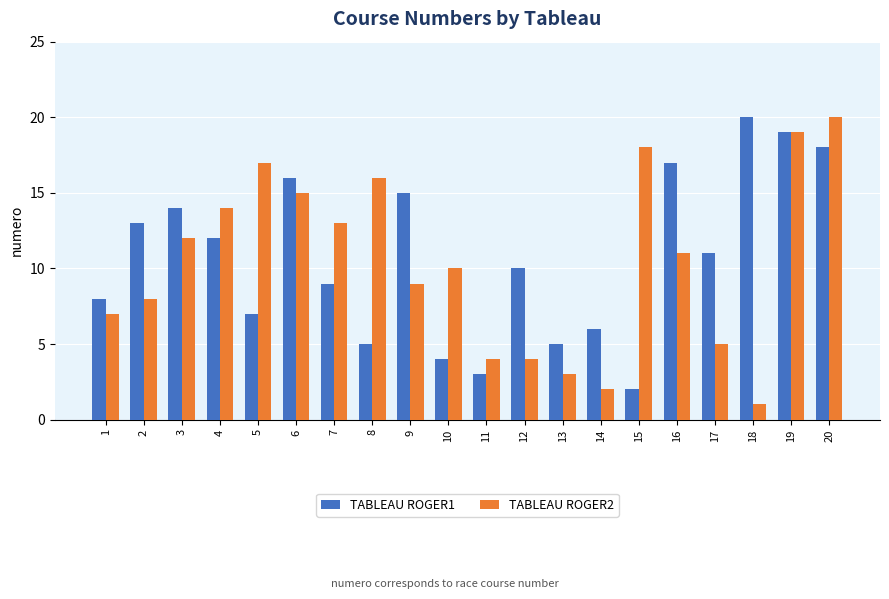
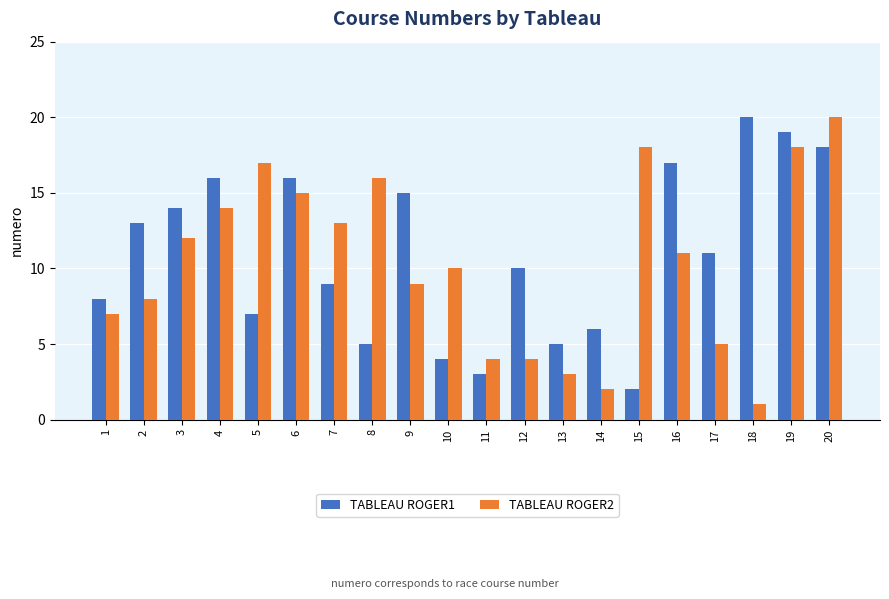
  {
    "TABLEAU ROGER1": {
      "1": 8,
      "2": 13,
      "3": 14,
-     "4": 12,
+     "4": 16,
      "5": 7,
      "6": 16,
      "7": 9,
      "8": 5,
      "9": 15,
      "10": 4,
      "11": 3,
      "12": 10,
      "13": 5,
      "14": 6,
      "15": 2,
      "16": 17,
      "17": 11,
      "18": 20,
      "19": 19,
      "20": 18
    },
    "TABLEAU ROGER2": {
      "1": 7,
      "2": 8,
      "3": 12,
      "4": 14,
      "5": 17,
      "6": 15,
      "7": 13,
      "8": 16,
      "9": 9,
      "10": 10,
      "11": 4,
      "12": 4,
      "13": 3,
      "14": 2,
      "15": 18,
      "16": 11,
      "17": 5,
      "18": 1,
-     "19": 19,
+     "19": 18,
      "20": 20
    }
  }
